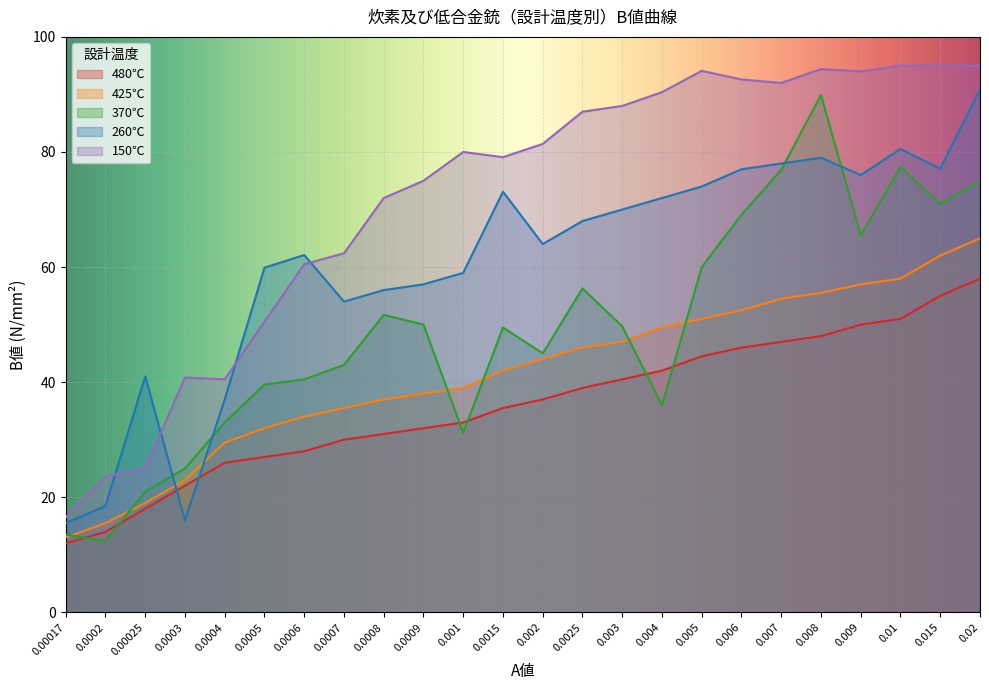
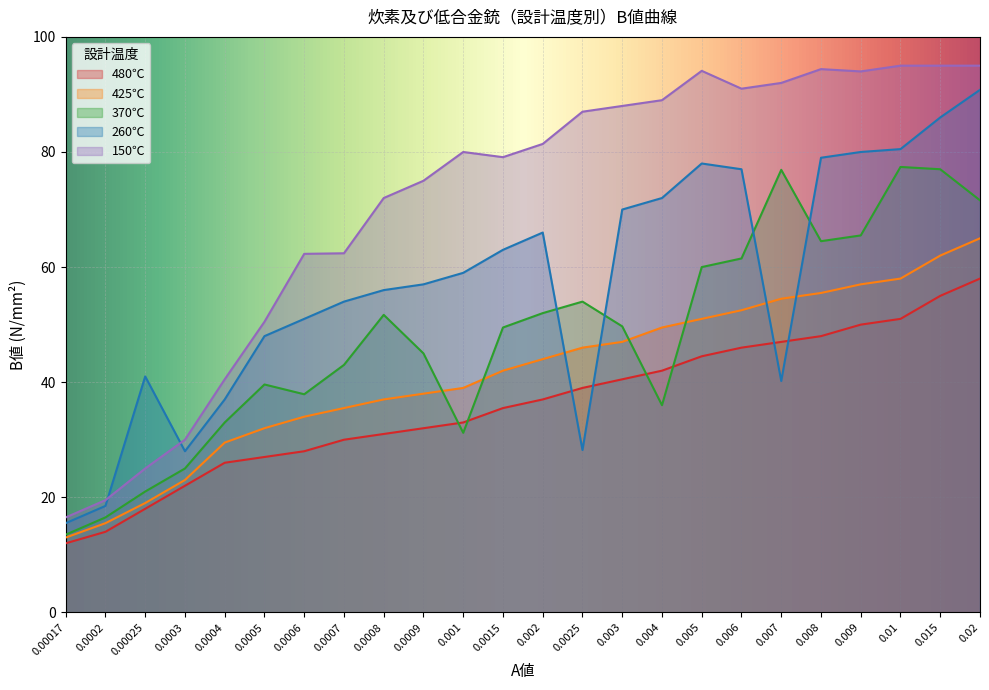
  {
    "370℃": {
      "0.00017": 14,
-     "0.0002": 12,
+     "0.0002": 17,
      "0.00025": 21,
      "0.0003": 25,
      "0.0004": 33,
      "0.0005": 40,
-     "0.0006": 41,
+     "0.0006": 38,
      "0.0007": 43,
      "0.0008": 52,
-     "0.0009": 50,
+     "0.0009": 45,
      "0.001": 31,
      "0.0015": 50,
-     "0.002": 45,
-     "0.0025": 56,
+     "0.002": 52,
+     "0.0025": 54,
      "0.003": 50,
      "0.004": 36,
      "0.005": 60,
-     "0.006": 69,
+     "0.006": 62,
      "0.007": 77,
-     "0.008": 90,
+     "0.008": 65,
      "0.009": 66,
      "0.01": 77,
-     "0.015": 71,
-     "0.02": 75
+     "0.015": 77,
+     "0.02": 72
    },
    "260℃": {
      "0.00017": 16,
      "0.0002": 19,
      "0.00025": 41,
-     "0.0003": 16,
+     "0.0003": 28,
      "0.0004": 37,
-     "0.0005": 60,
-     "0.0006": 62,
+     "0.0005": 48,
+     "0.0006": 51,
      "0.0007": 54,
      "0.0008": 56,
      "0.0009": 57,
      "0.001": 59,
-     "0.0015": 73,
-     "0.002": 64,
-     "0.0025": 68,
+     "0.0015": 63,
+     "0.002": 66,
+     "0.0025": 28,
      "0.003": 70,
      "0.004": 72,
-     "0.005": 74,
+     "0.005": 78,
      "0.006": 77,
-     "0.007": 78,
+     "0.007": 40,
      "0.008": 79,
-     "0.009": 76,
+     "0.009": 80,
      "0.01": 81,
-     "0.015": 77,
+     "0.015": 86,
      "0.02": 91
    },
    "150℃": {
      "0.00017": 17,
-     "0.0002": 24,
+     "0.0002": 20,
      "0.00025": 25,
-     "0.0003": 41,
+     "0.0003": 30,
      "0.0004": 41,
      "0.0005": 51,
-     "0.0006": 61,
+     "0.0006": 62,
      "0.0007": 62,
      "0.0008": 72,
      "0.0009": 75,
      "0.001": 80,
      "0.0015": 79,
      "0.002": 81,
      "0.0025": 87,
      "0.003": 88,
-     "0.004": 90,
+     "0.004": 89,
      "0.005": 94,
-     "0.006": 93,
+     "0.006": 91,
      "0.007": 92,
      "0.008": 94,
      "0.009": 94,
      "0.01": 95,
      "0.015": 95,
      "0.02": 95
    }
  }
